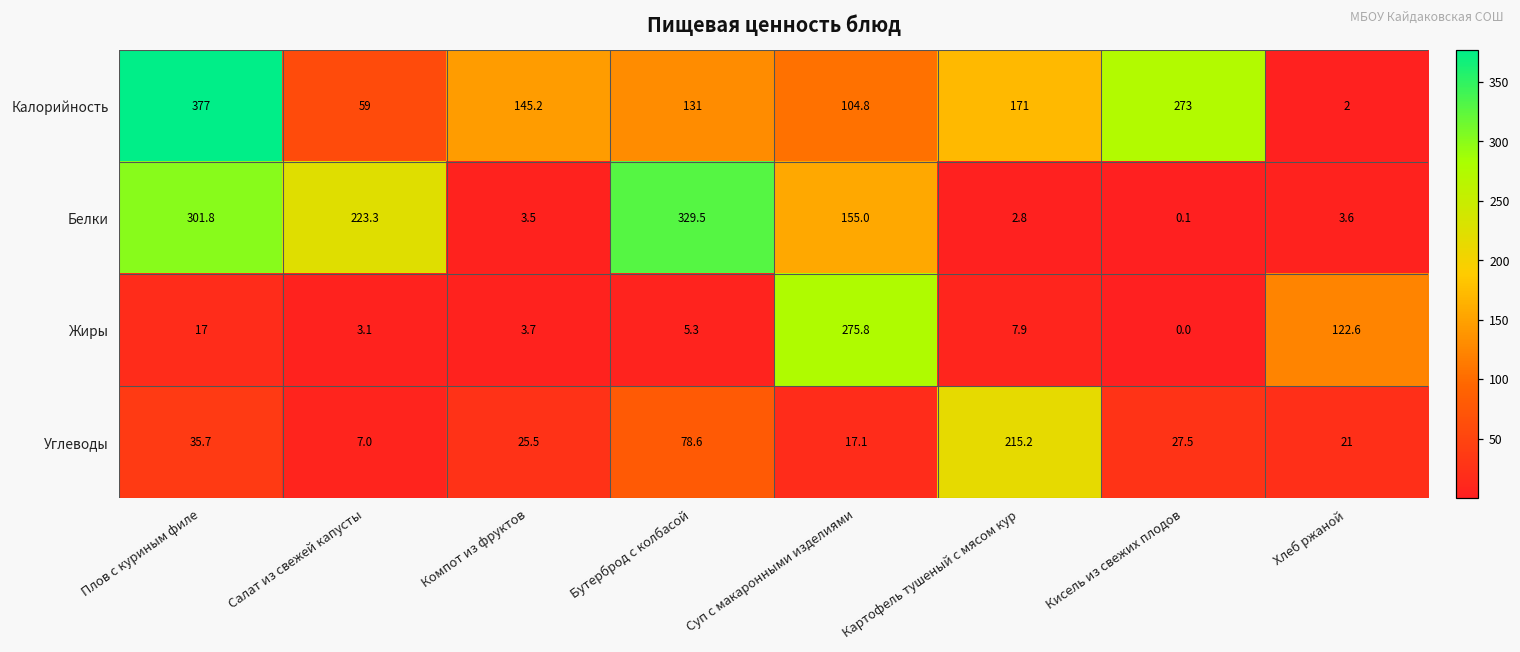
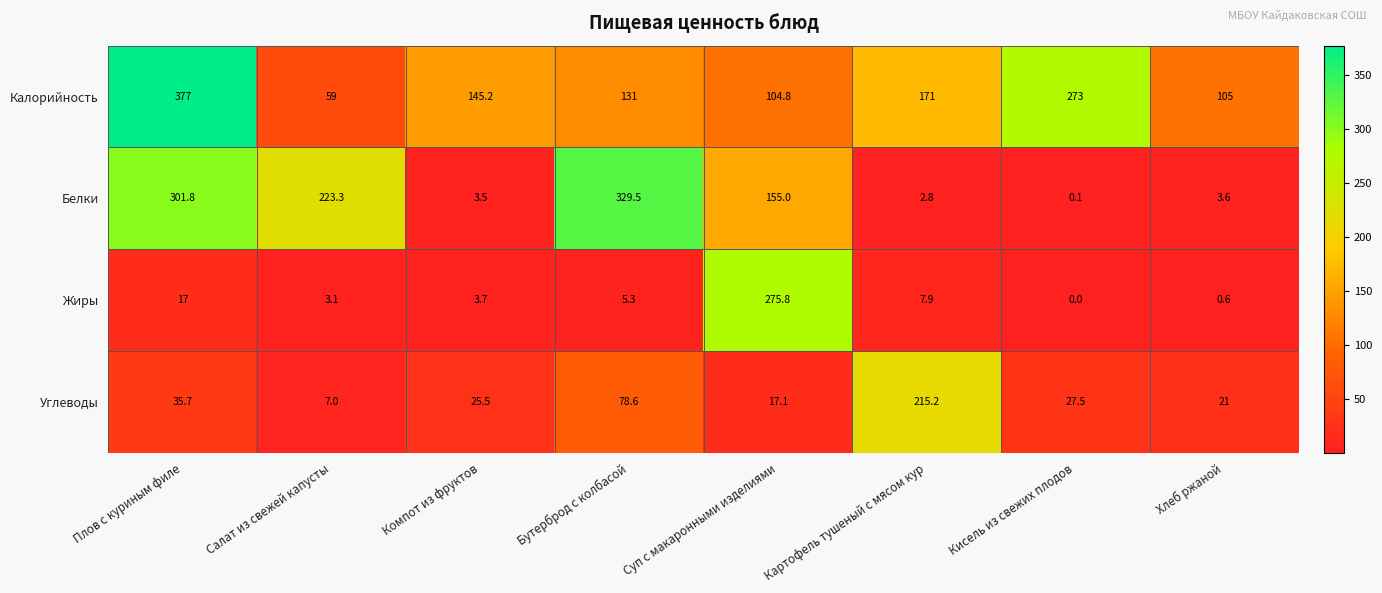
  {
    "Калорийность": {
      "Плов с куриным филе": 377,
      "Салат из свежей капусты": 59,
      "Компот из фруктов": 145.2,
      "Бутерброд с колбасой": 131,
      "Суп с макаронными изделиями": 104.8,
      "Картофель тушеный с мясом кур": 171,
      "Кисель из свежих плодов": 273,
-     "Хлеб ржаной": 2
+     "Хлеб ржаной": 105
    },
    "Белки": {
      "Плов с куриным филе": 301.8,
      "Салат из свежей капусты": 223.3,
      "Компот из фруктов": 3.5,
      "Бутерброд с колбасой": 329.5,
      "Суп с макаронными изделиями": 155.0,
      "Картофель тушеный с мясом кур": 2.8,
      "Кисель из свежих плодов": 0.1,
      "Хлеб ржаной": 3.6
    },
    "Жиры": {
      "Плов с куриным филе": 17,
      "Салат из свежей капусты": 3.1,
      "Компот из фруктов": 3.7,
      "Бутерброд с колбасой": 5.3,
      "Суп с макаронными изделиями": 275.8,
      "Картофель тушеный с мясом кур": 7.9,
      "Кисель из свежих плодов": 0.0,
-     "Хлеб ржаной": 122.6
+     "Хлеб ржаной": 0.6
    },
    "Углеводы": {
      "Плов с куриным филе": 35.7,
      "Салат из свежей капусты": 7.0,
      "Компот из фруктов": 25.5,
      "Бутерброд с колбасой": 78.6,
      "Суп с макаронными изделиями": 17.1,
      "Картофель тушеный с мясом кур": 215.2,
      "Кисель из свежих плодов": 27.5,
      "Хлеб ржаной": 21
    }
  }
